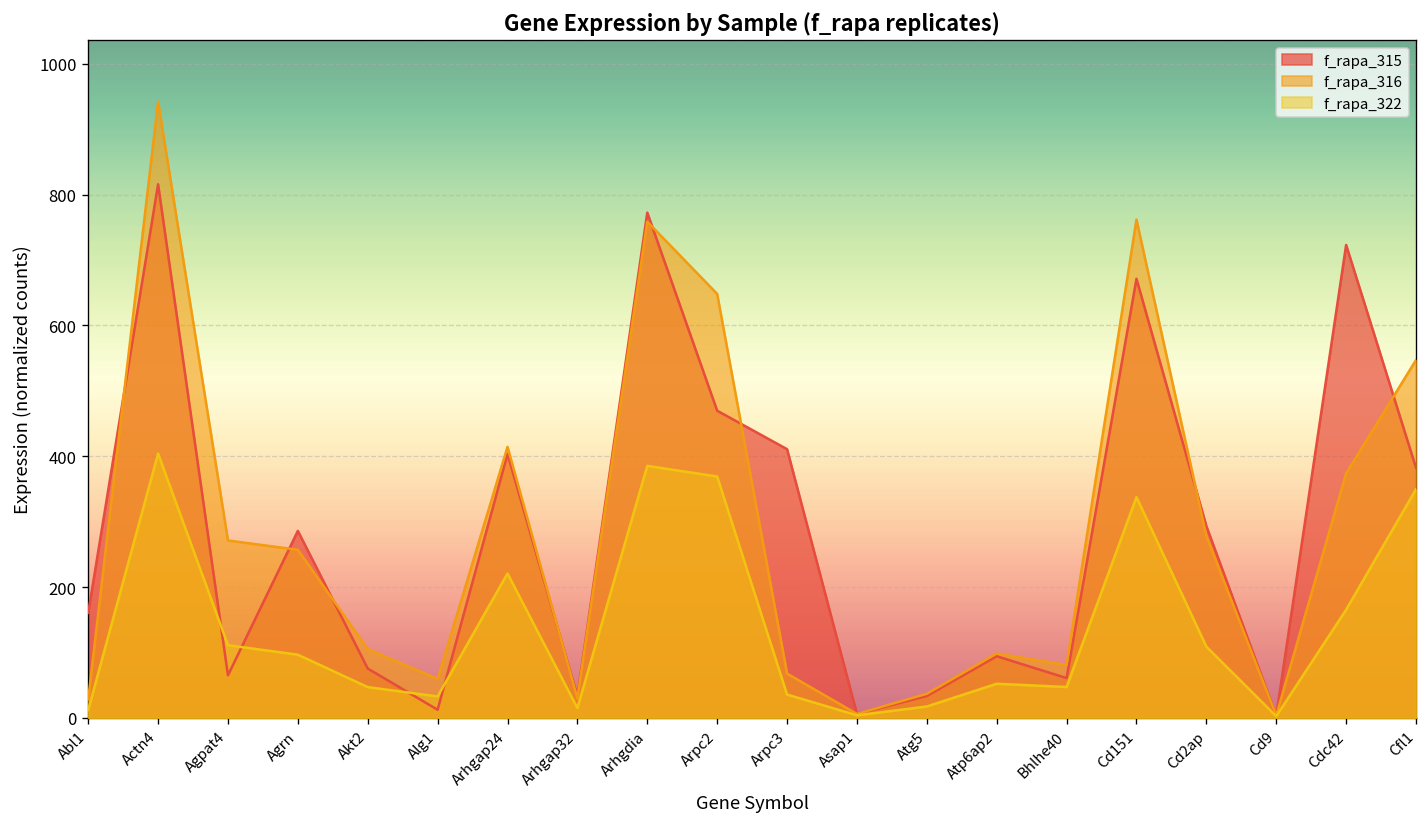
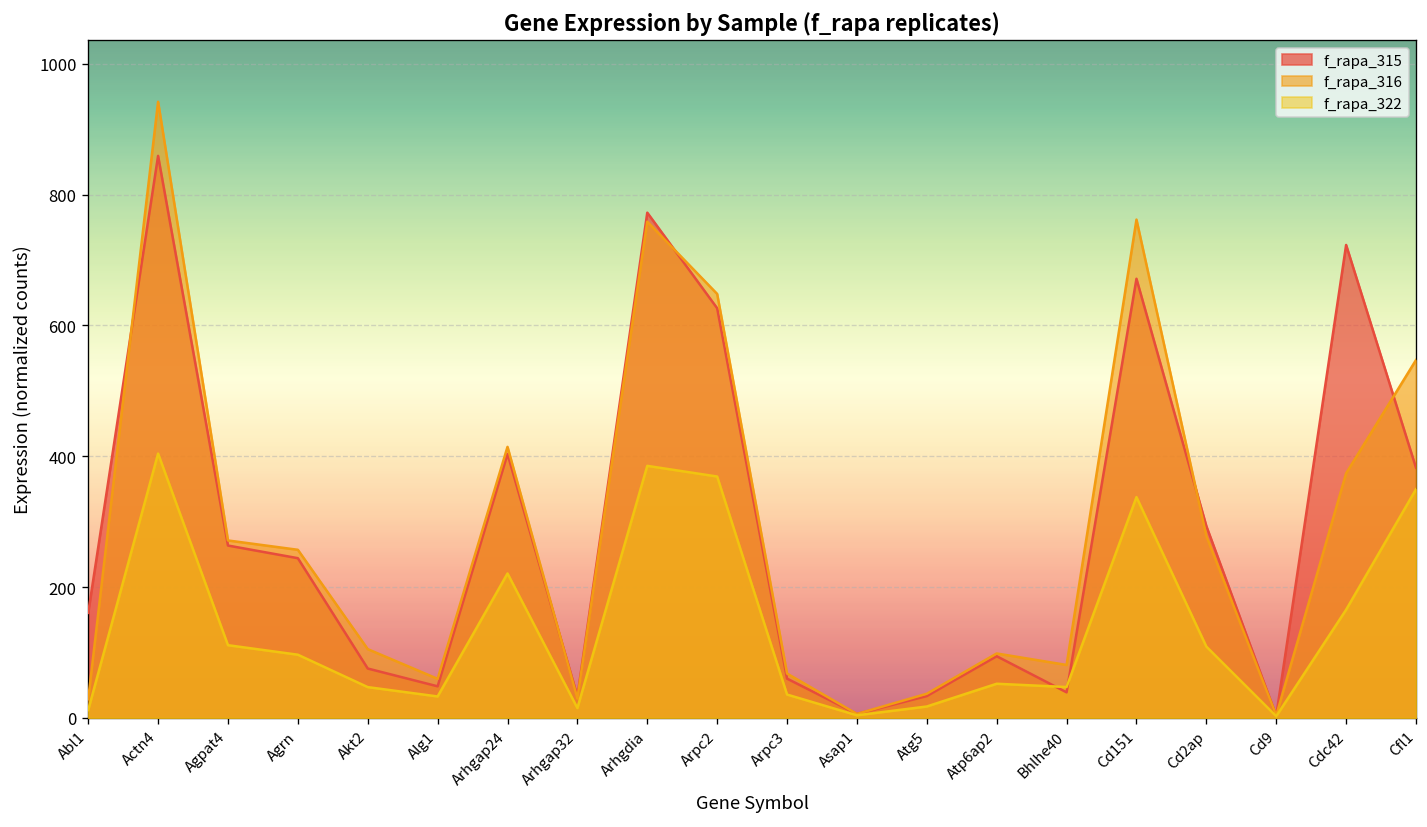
  {
    "f_rapa_315": {
      "Abl1": 160,
-     "Actn4": 820,
-     "Agpat4": 70,
-     "Agrn": 290,
+     "Actn4": 860,
+     "Agpat4": 260,
+     "Agrn": 240,
      "Akt2": 80,
-     "Alg1": 10,
+     "Alg1": 50,
      "Arhgap24": 400,
      "Arhgdia": 770,
-     "Arpc2": 470,
-     "Arpc3": 410,
-     "Bhlhe40": 60,
+     "Arpc2": 630,
+     "Arpc3": 60,
+     "Bhlhe40": 40,
      "Cd151": 670,
      "Cd2ap": 290,
      "Cdc42": 720,
      "Cfl1": 380
    }
  }
